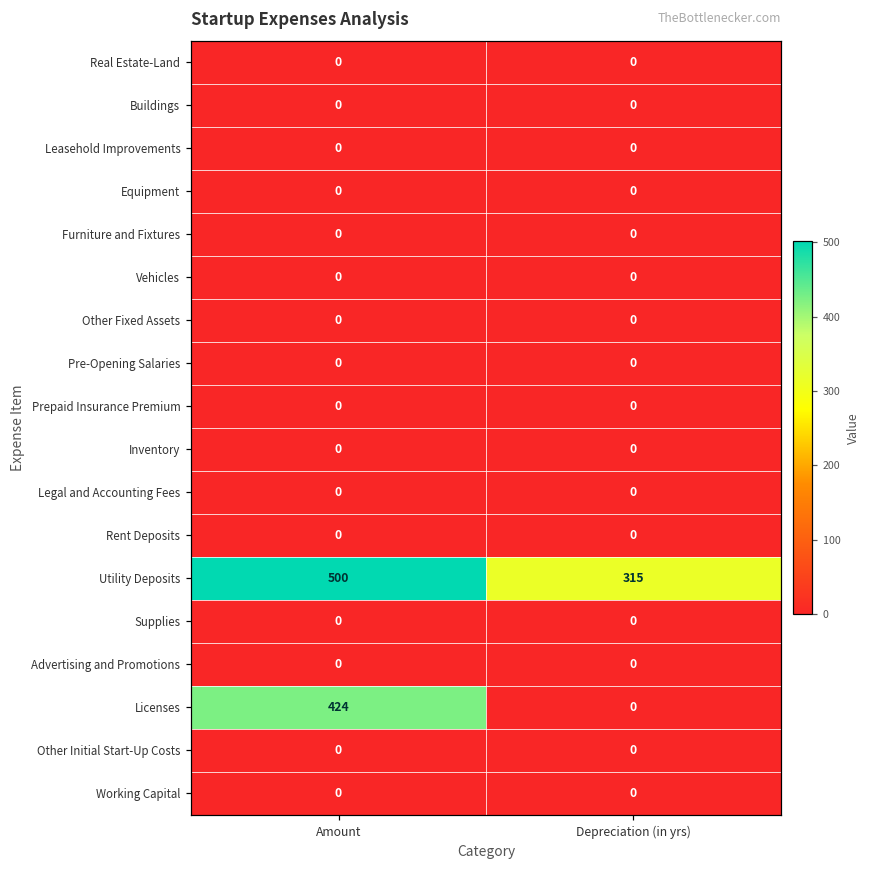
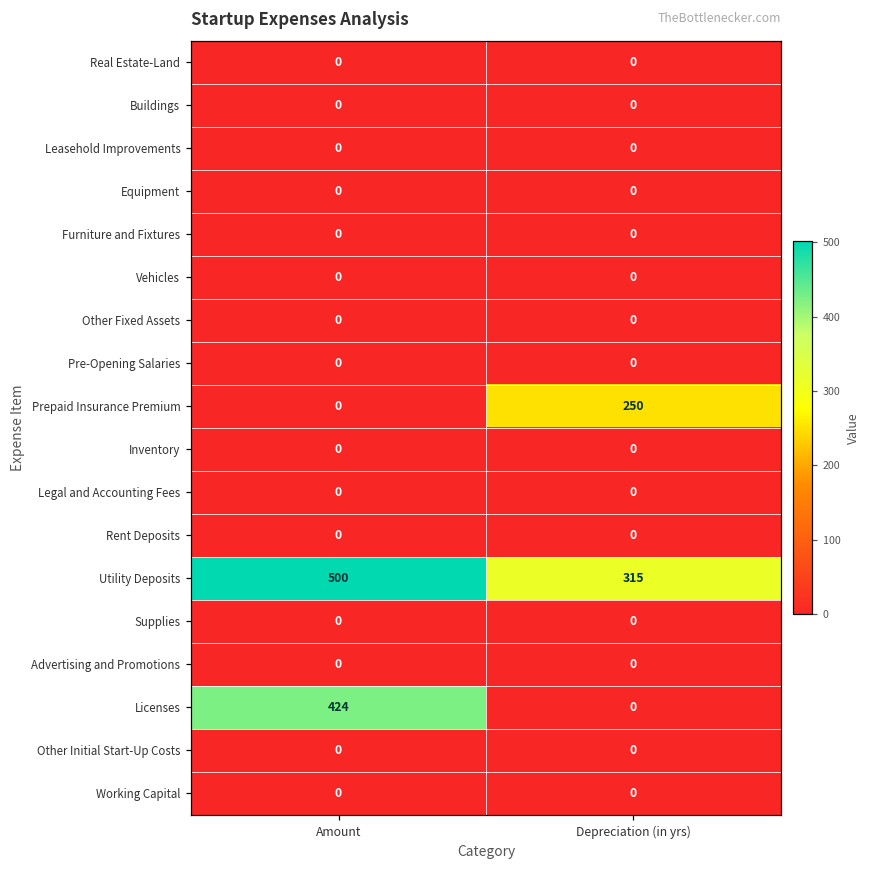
  {
    "Real Estate-Land": {
      "Amount": 0,
      "Depreciation (in yrs)": 0
    },
    "Buildings": {
      "Amount": 0,
      "Depreciation (in yrs)": 0
    },
    "Leasehold Improvements": {
      "Amount": 0,
      "Depreciation (in yrs)": 0
    },
    "Equipment": {
      "Amount": 0,
      "Depreciation (in yrs)": 0
    },
    "Furniture and Fixtures": {
      "Amount": 0,
      "Depreciation (in yrs)": 0
    },
    "Vehicles": {
      "Amount": 0,
      "Depreciation (in yrs)": 0
    },
    "Other Fixed Assets": {
      "Amount": 0,
      "Depreciation (in yrs)": 0
    },
    "Pre-Opening Salaries": {
      "Amount": 0,
      "Depreciation (in yrs)": 0
    },
    "Prepaid Insurance Premium": {
      "Amount": 0,
-     "Depreciation (in yrs)": 0
+     "Depreciation (in yrs)": 250
    },
    "Inventory": {
      "Amount": 0,
      "Depreciation (in yrs)": 0
    },
    "Legal and Accounting Fees": {
      "Amount": 0,
      "Depreciation (in yrs)": 0
    },
    "Rent Deposits": {
      "Amount": 0,
      "Depreciation (in yrs)": 0
    },
    "Utility Deposits": {
      "Amount": 500,
      "Depreciation (in yrs)": 315
    },
    "Supplies": {
      "Amount": 0,
      "Depreciation (in yrs)": 0
    },
    "Advertising and Promotions": {
      "Amount": 0,
      "Depreciation (in yrs)": 0
    },
    "Licenses": {
      "Amount": 424,
      "Depreciation (in yrs)": 0
    },
    "Other Initial Start-Up Costs": {
      "Amount": 0,
      "Depreciation (in yrs)": 0
    },
    "Working Capital": {
      "Amount": 0,
      "Depreciation (in yrs)": 0
    }
  }
